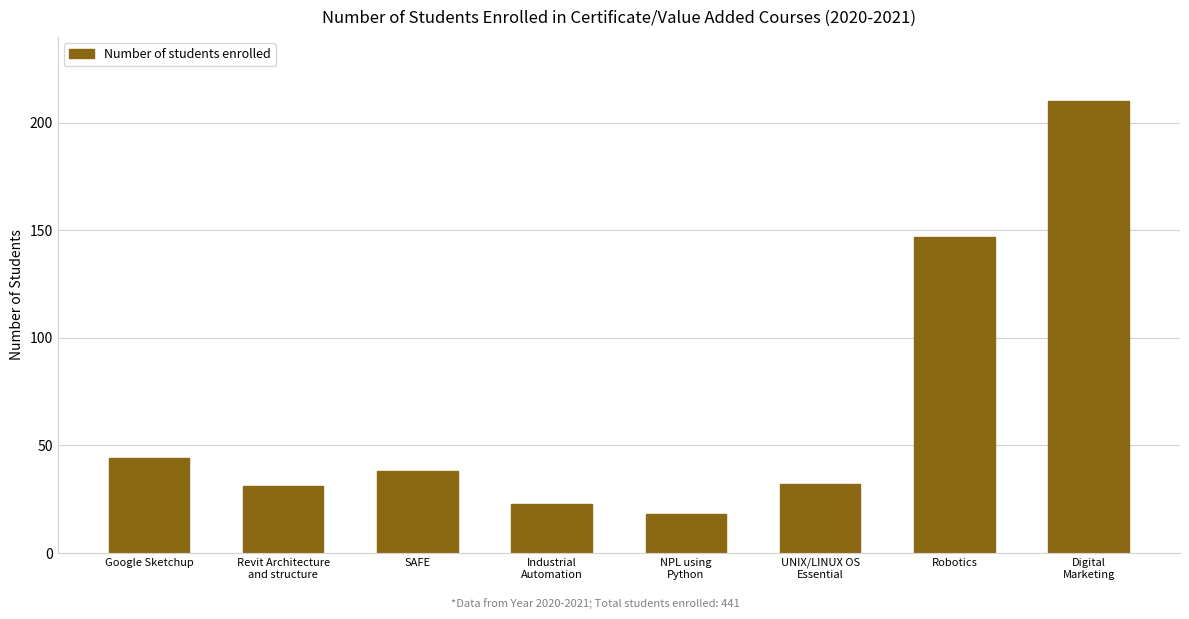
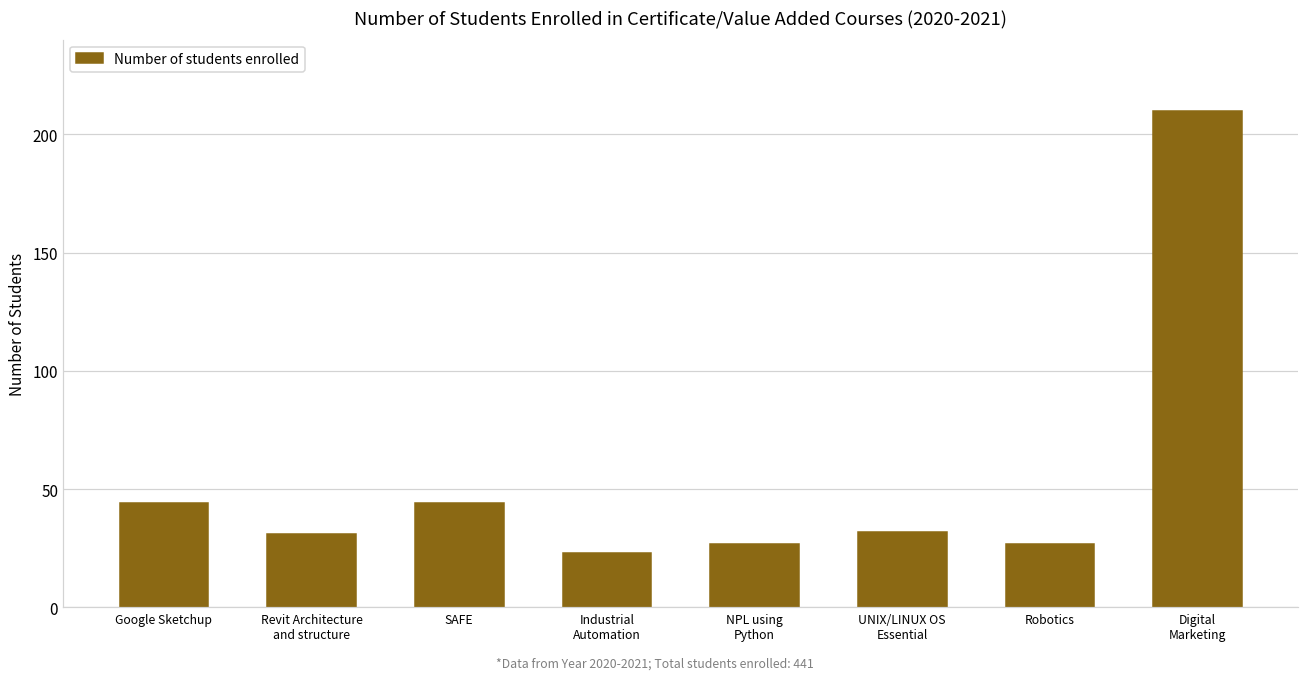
  {
    "Google Sketchup": 44,
    "Revit Architecture and structure": 31,
-   "SAFE": 38,
+   "SAFE": 44,
    "Industrial Automation": 23,
-   "NPL using Python": 18,
+   "NPL using Python": 27,
    "UNIX/LINUX OS Essential": 32,
-   "Robotics": 147,
+   "Robotics": 27,
    "Digital Marketing": 210
  }
